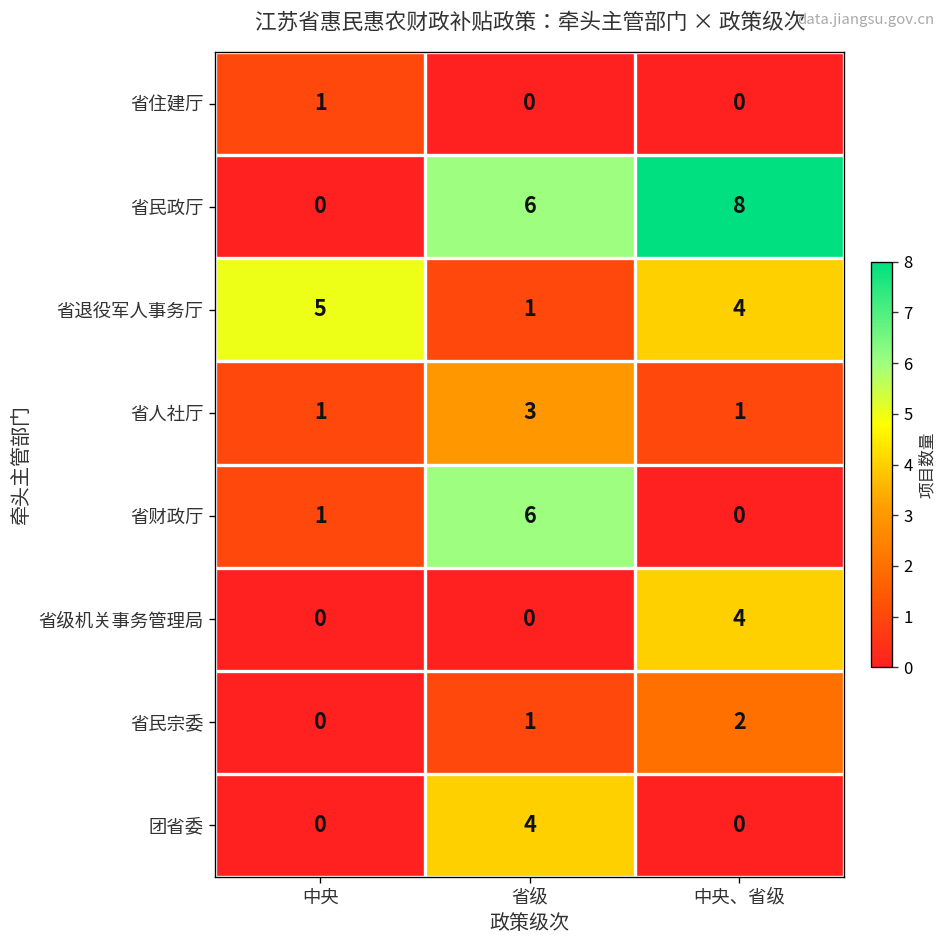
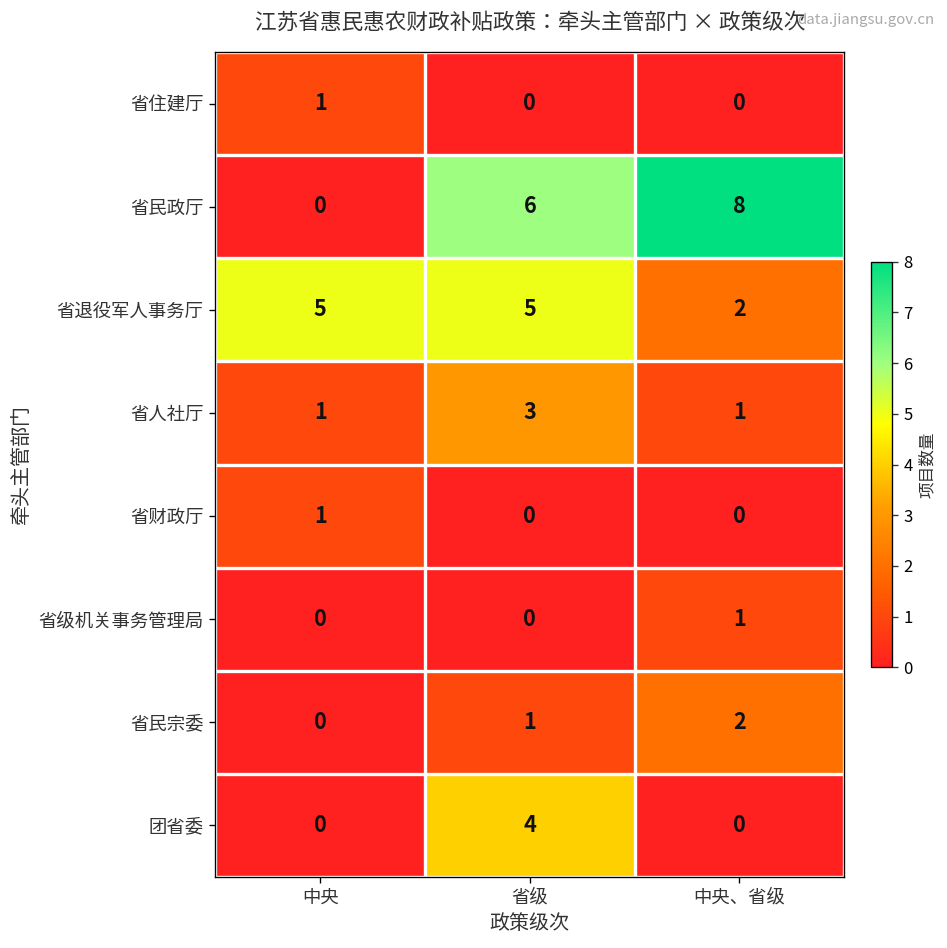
  {
    "省住建厅": {
      "中央": 1,
      "省级": 0,
      "中央、省级": 0
    },
    "省民政厅": {
      "中央": 0,
      "省级": 6,
      "中央、省级": 8
    },
    "省退役军人事务厅": {
      "中央": 5,
-     "省级": 1,
-     "中央、省级": 4
+     "省级": 5,
+     "中央、省级": 2
    },
    "省人社厅": {
      "中央": 1,
      "省级": 3,
      "中央、省级": 1
    },
    "省财政厅": {
      "中央": 1,
-     "省级": 6,
+     "省级": 0,
      "中央、省级": 0
    },
    "省级机关事务管理局": {
      "中央": 0,
      "省级": 0,
-     "中央、省级": 4
+     "中央、省级": 1
    },
    "省民宗委": {
      "中央": 0,
      "省级": 1,
      "中央、省级": 2
    },
    "团省委": {
      "中央": 0,
      "省级": 4,
      "中央、省级": 0
    }
  }
